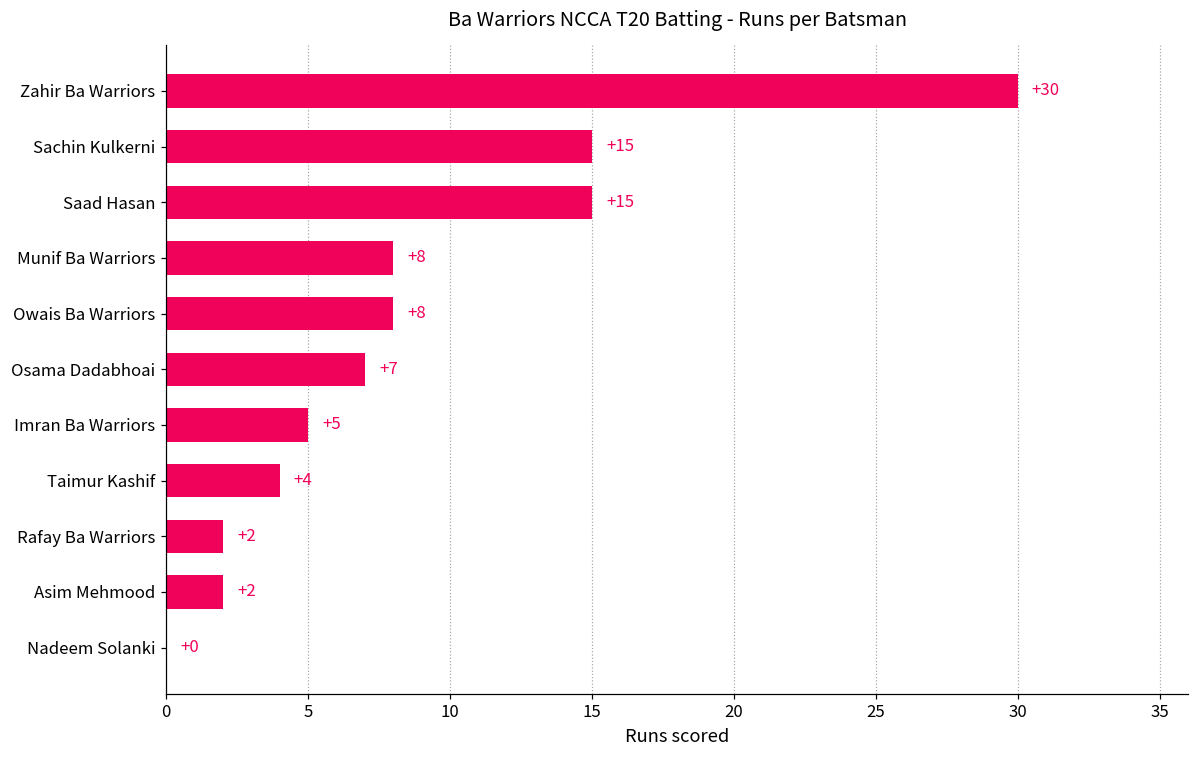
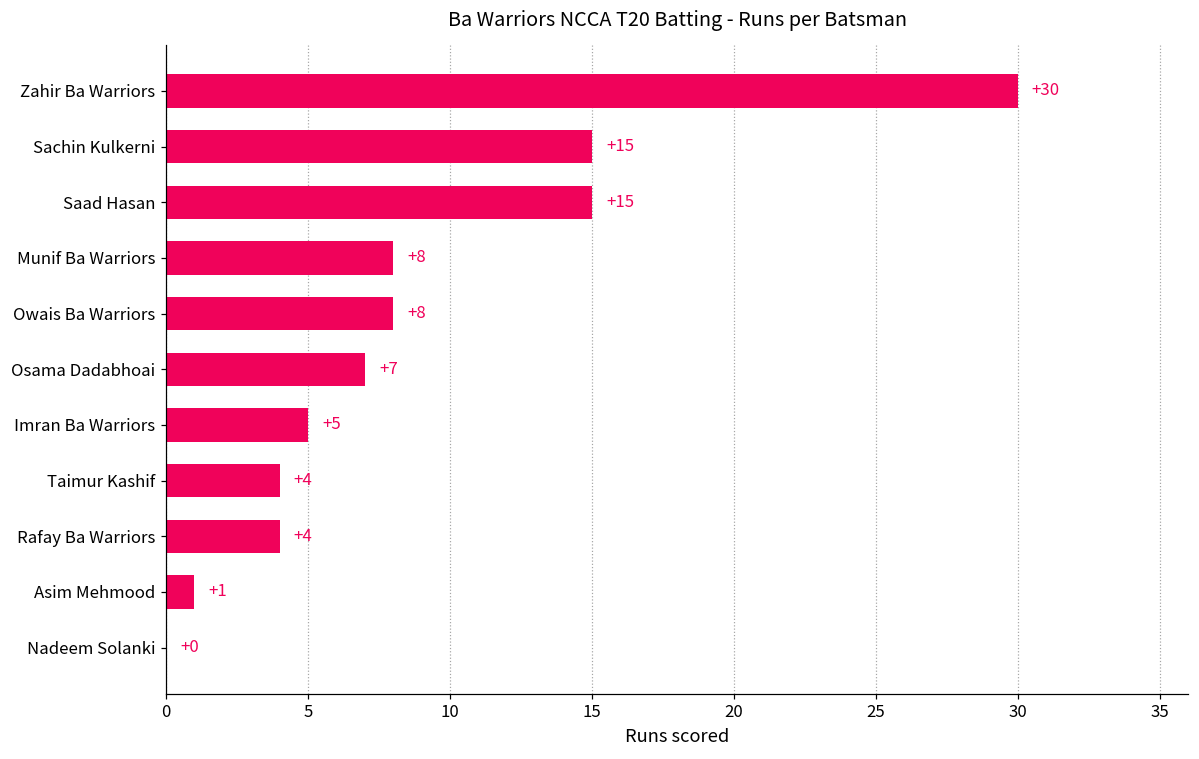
  {
    "Zahir Ba Warriors": "+30",
    "Sachin Kulkerni": "+15",
    "Saad Hasan": "+15",
    "Munif Ba Warriors": "+8",
    "Owais Ba Warriors": "+8",
    "Osama Dadabhoai": "+7",
    "Imran Ba Warriors": "+5",
    "Taimur Kashif": "+4",
-   "Rafay Ba Warriors": "+2",
-   "Asim Mehmood": "+2",
+   "Rafay Ba Warriors": "+4",
+   "Asim Mehmood": "+1",
    "Nadeem Solanki": "+0"
  }
